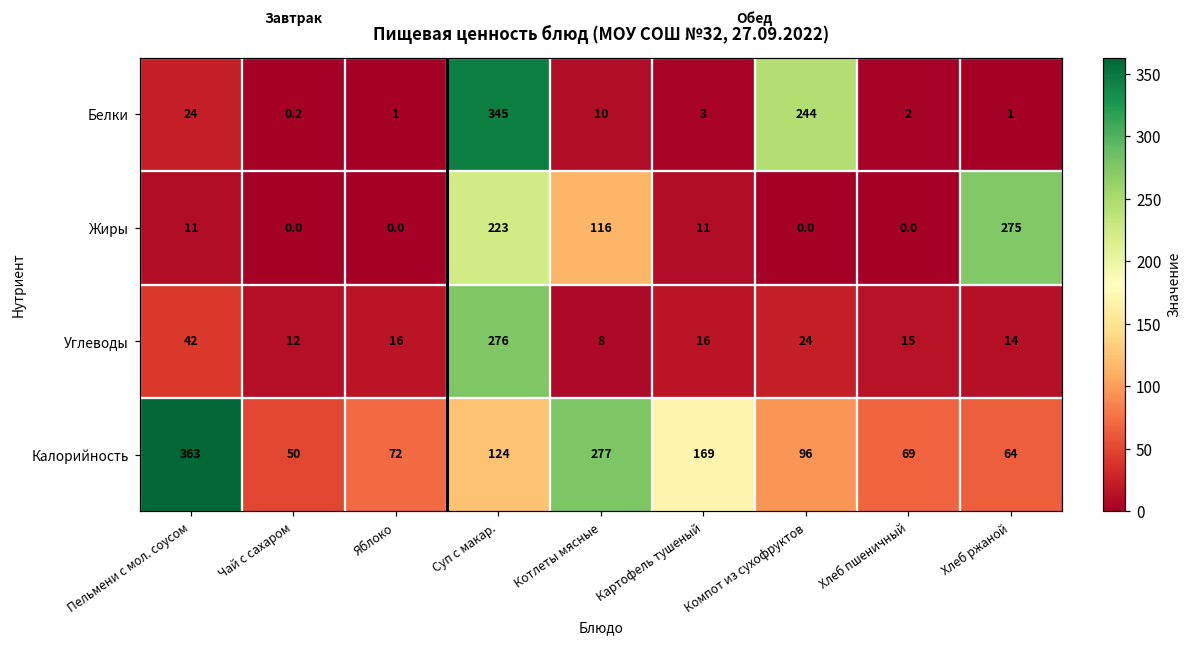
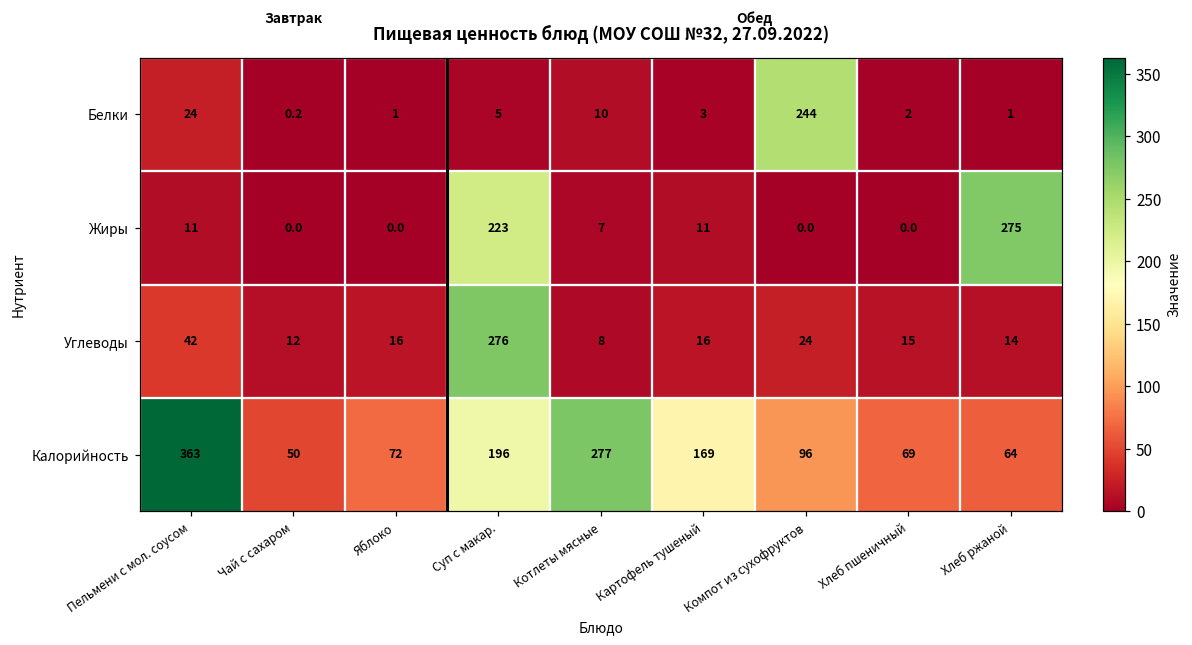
  {
    "Белки": {
      "Пельмени с мол. соусом": 24,
      "Чай с сахаром": 0.2,
      "Яблоко": 1,
-     "Суп с макар.": 345,
+     "Суп с макар.": 5,
      "Котлеты мясные": 10,
      "Картофель тушеный": 3,
      "Компот из сухофруктов": 244,
      "Хлеб пшеничный": 2,
      "Хлеб ржаной": 1
    },
    "Жиры": {
      "Пельмени с мол. соусом": 11,
      "Чай с сахаром": 0.0,
      "Яблоко": 0.0,
      "Суп с макар.": 223,
-     "Котлеты мясные": 116,
+     "Котлеты мясные": 7,
      "Картофель тушеный": 11,
      "Компот из сухофруктов": 0.0,
      "Хлеб пшеничный": 0.0,
      "Хлеб ржаной": 275
    },
    "Углеводы": {
      "Пельмени с мол. соусом": 42,
      "Чай с сахаром": 12,
      "Яблоко": 16,
      "Суп с макар.": 276,
      "Котлеты мясные": 8,
      "Картофель тушеный": 16,
      "Компот из сухофруктов": 24,
      "Хлеб пшеничный": 15,
      "Хлеб ржаной": 14
    },
    "Калорийность": {
      "Пельмени с мол. соусом": 363,
      "Чай с сахаром": 50,
      "Яблоко": 72,
-     "Суп с макар.": 124,
+     "Суп с макар.": 196,
      "Котлеты мясные": 277,
      "Картофель тушеный": 169,
      "Компот из сухофруктов": 96,
      "Хлеб пшеничный": 69,
      "Хлеб ржаной": 64
    }
  }
